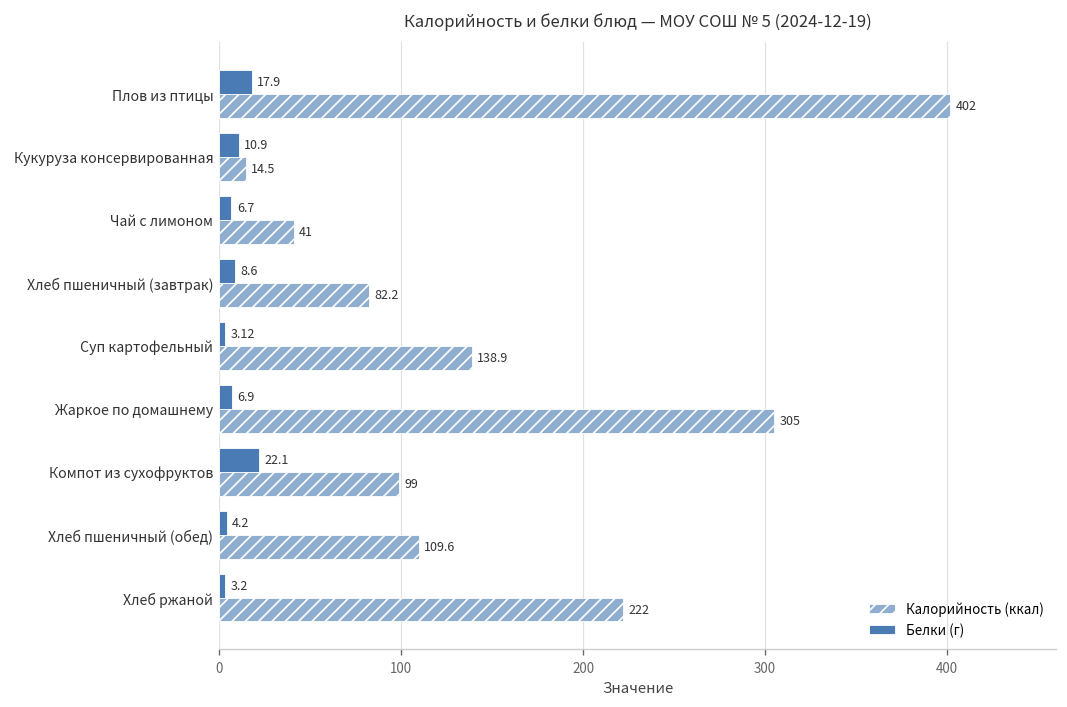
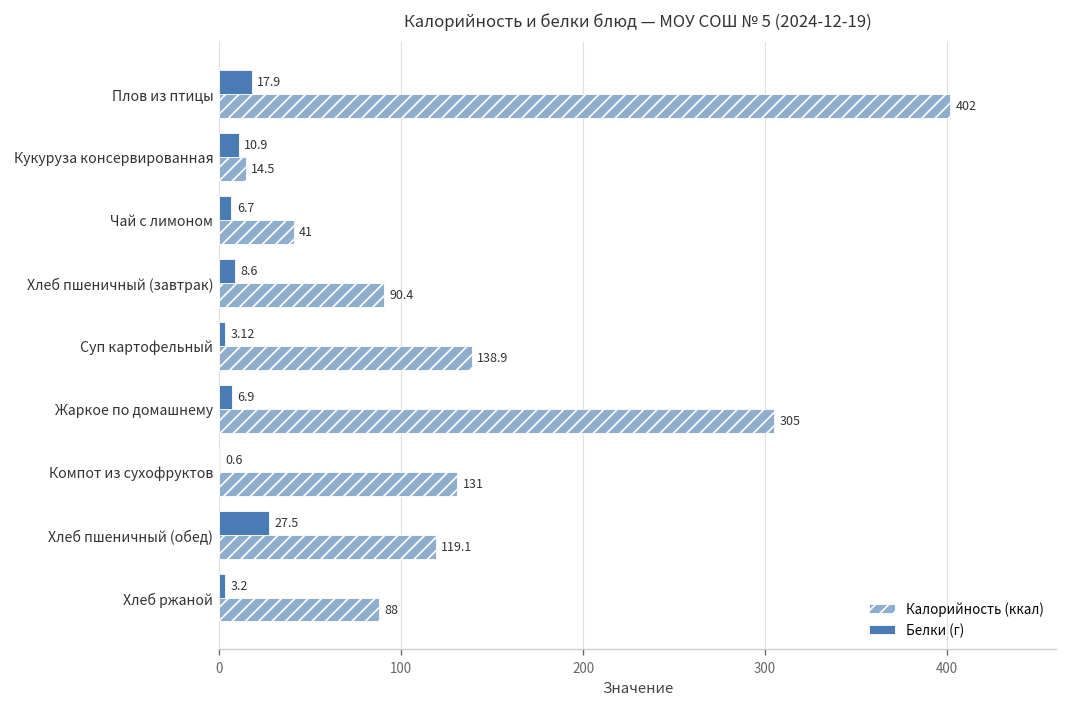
  {
    "Калорийность (ккал)": {
      "Плов из птицы": 402,
      "Кукуруза консервированная": 14.5,
      "Чай с лимоном": 41,
-     "Хлеб пшеничный (завтрак)": 82.2,
+     "Хлеб пшеничный (завтрак)": 90.4,
      "Суп картофельный": 138.9,
      "Жаркое по домашнему": 305,
-     "Компот из сухофруктов": 99,
-     "Хлеб пшеничный (обед)": 109.6,
-     "Хлеб ржаной": 222
+     "Компот из сухофруктов": 131,
+     "Хлеб пшеничный (обед)": 119.1,
+     "Хлеб ржаной": 88
    },
    "Белки (г)": {
      "Плов из птицы": 17.9,
      "Кукуруза консервированная": 10.9,
      "Чай с лимоном": 6.7,
      "Хлеб пшеничный (завтрак)": 8.6,
      "Суп картофельный": 3.12,
      "Жаркое по домашнему": 6.9,
-     "Компот из сухофруктов": 22.1,
-     "Хлеб пшеничный (обед)": 4.2,
+     "Компот из сухофруктов": 0.6,
+     "Хлеб пшеничный (обед)": 27.5,
      "Хлеб ржаной": 3.2
    }
  }
